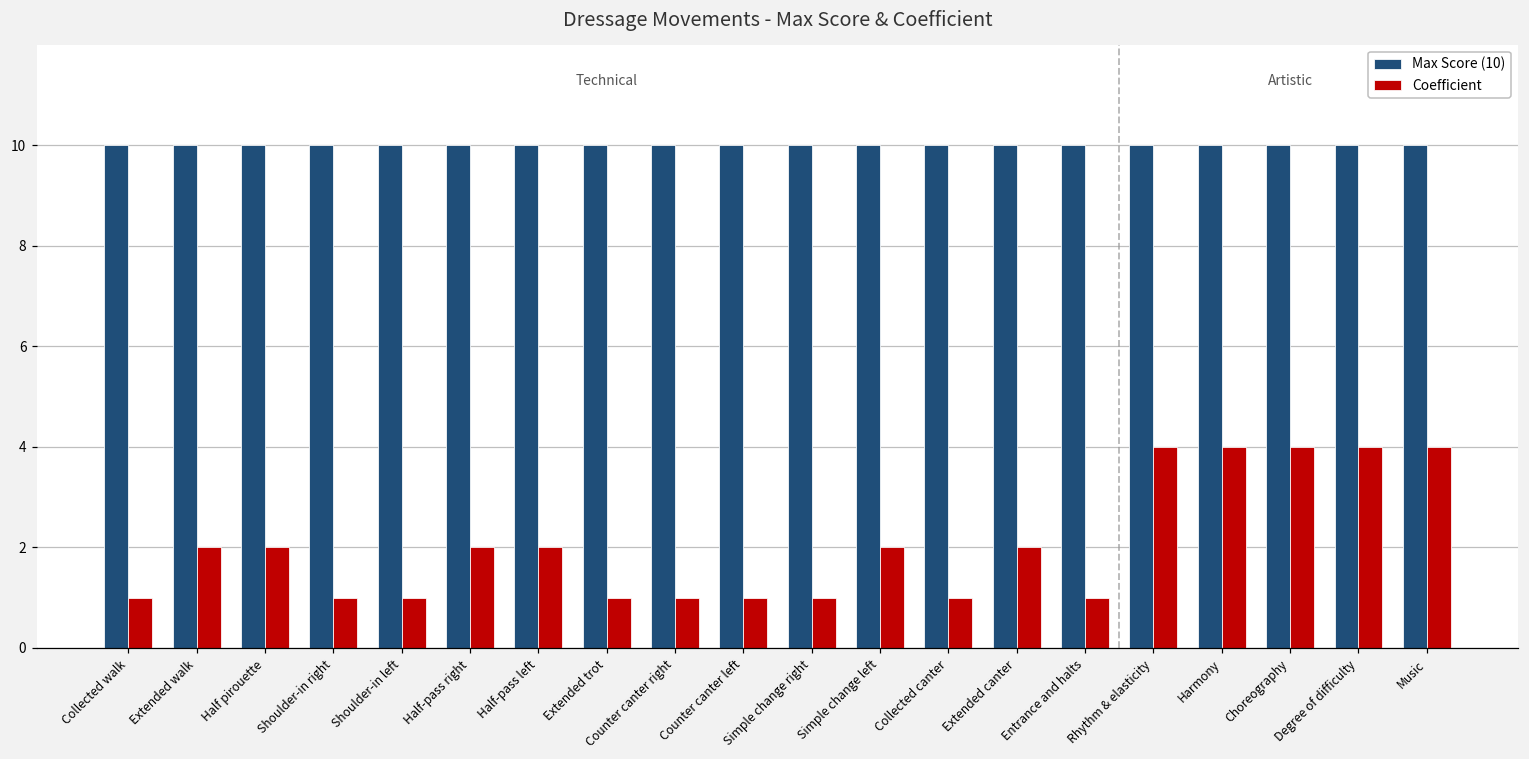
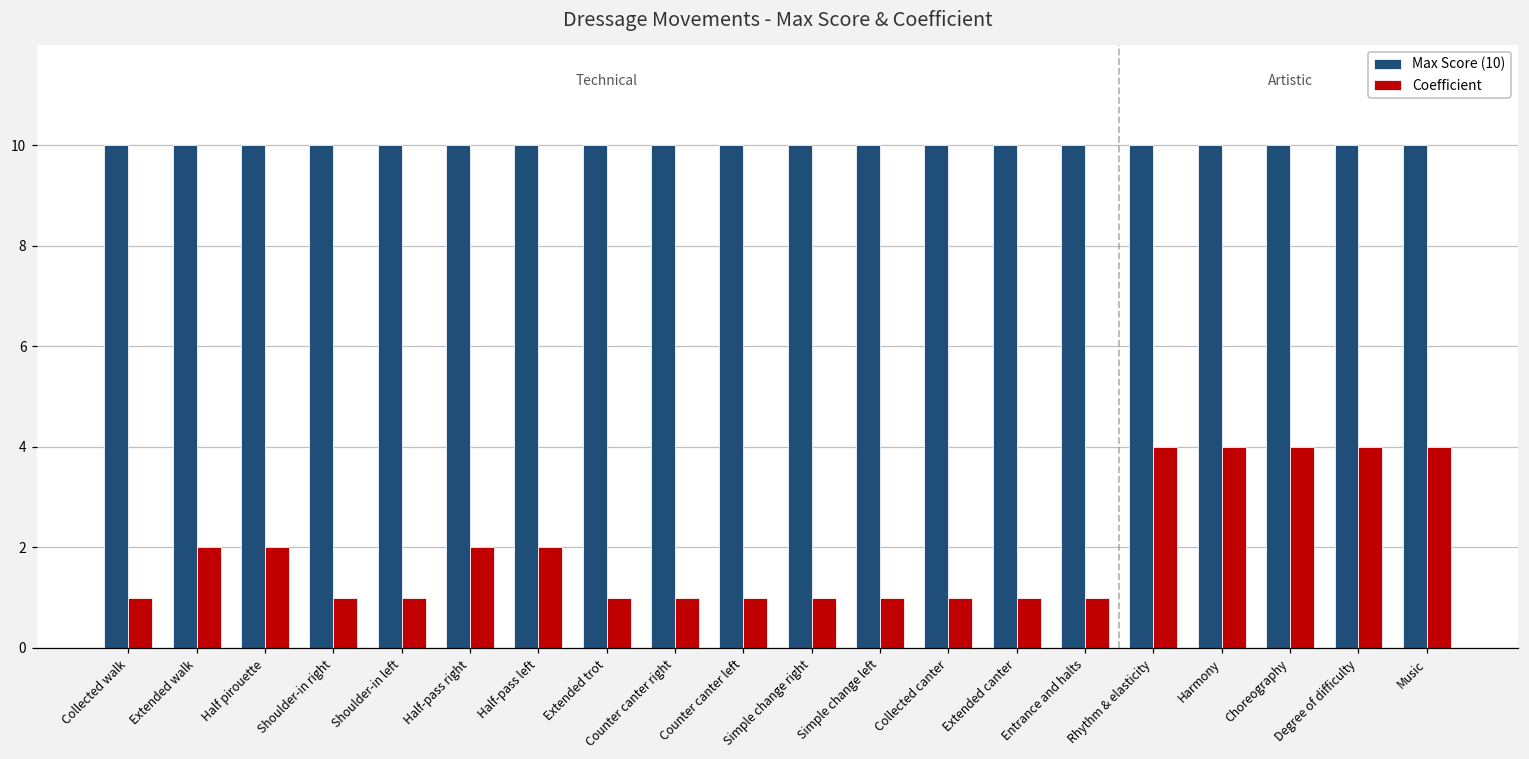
  {
    "Max Score (10)": {
      "Collected walk": 10,
      "Extended walk": 10,
      "Half pirouette": 10,
      "Shoulder-in right": 10,
      "Shoulder-in left": 10,
      "Half-pass right": 10,
      "Half-pass left": 10,
      "Extended trot": 10,
      "Counter canter right": 10,
      "Counter canter left": 10,
      "Simple change right": 10,
      "Simple change left": 10,
      "Collected canter": 10,
      "Extended canter": 10,
      "Entrance and halts": 10,
      "Rhythm & elasticity": 10,
      "Harmony": 10,
      "Choreography": 10,
      "Degree of difficulty": 10,
      "Music": 10
    },
    "Coefficient": {
      "Collected walk": 1,
      "Extended walk": 2,
      "Half pirouette": 2,
      "Shoulder-in right": 1,
      "Shoulder-in left": 1,
      "Half-pass right": 2,
      "Half-pass left": 2,
      "Extended trot": 1,
      "Counter canter right": 1,
      "Counter canter left": 1,
      "Simple change right": 1,
-     "Simple change left": 2,
+     "Simple change left": 1,
      "Collected canter": 1,
-     "Extended canter": 2,
+     "Extended canter": 1,
      "Entrance and halts": 1,
      "Rhythm & elasticity": 4,
      "Harmony": 4,
      "Choreography": 4,
      "Degree of difficulty": 4,
      "Music": 4
    }
  }
